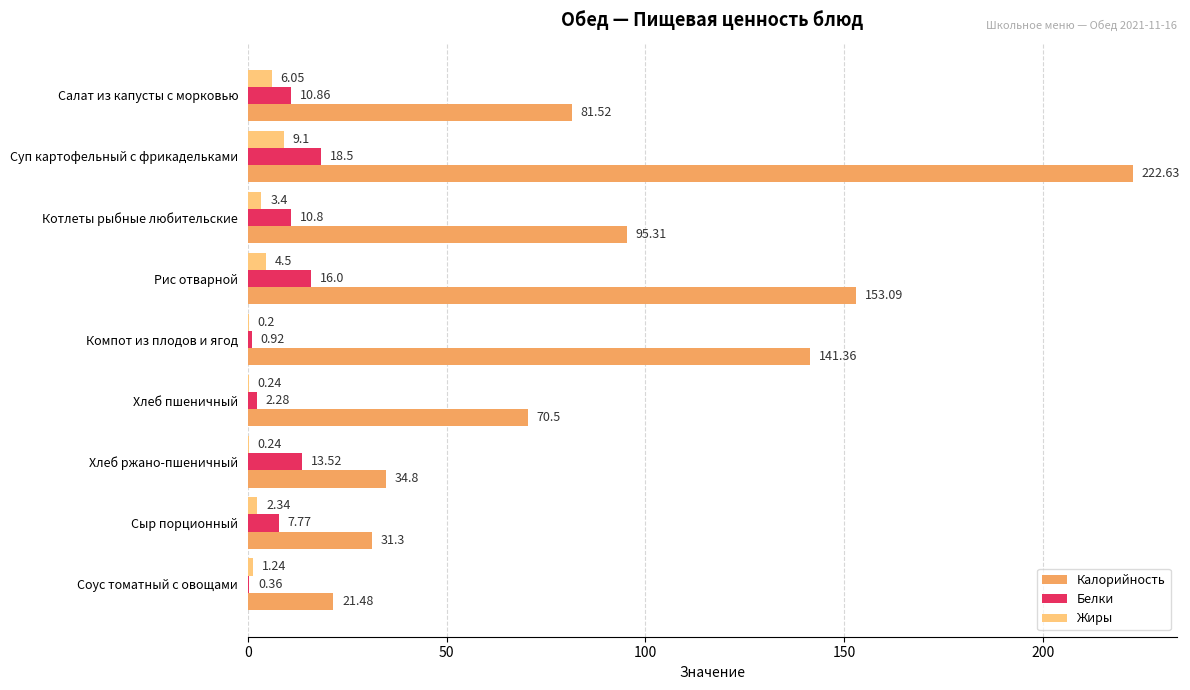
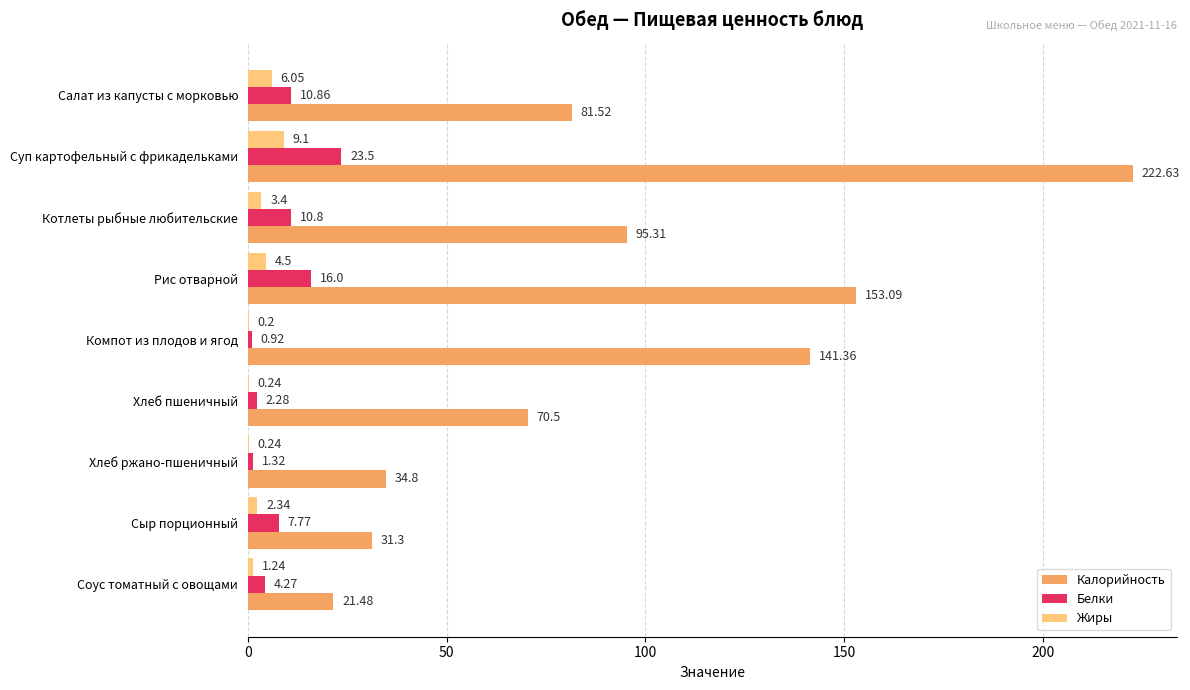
  {
    "Белки": {
      "Салат из капусты с морковью": 10.86,
-     "Суп картофельный с фрикадельками": 18.5,
+     "Суп картофельный с фрикадельками": 23.5,
      "Котлеты рыбные любительские": 10.8,
      "Рис отварной": 16.0,
      "Компот из плодов и ягод": 0.92,
      "Хлеб пшеничный": 2.28,
-     "Хлеб ржано-пшеничный": 13.52,
+     "Хлеб ржано-пшеничный": 1.32,
      "Сыр порционный": 7.77,
-     "Соус томатный с овощами": 0.36
+     "Соус томатный с овощами": 4.27
    }
  }
